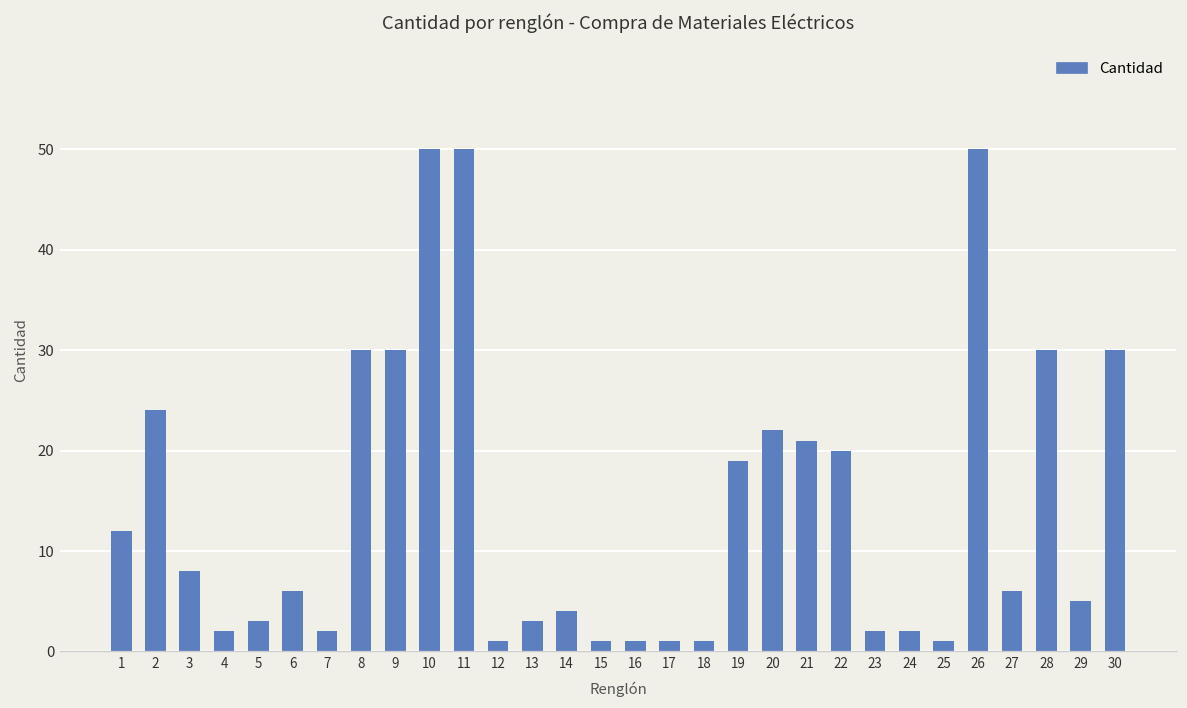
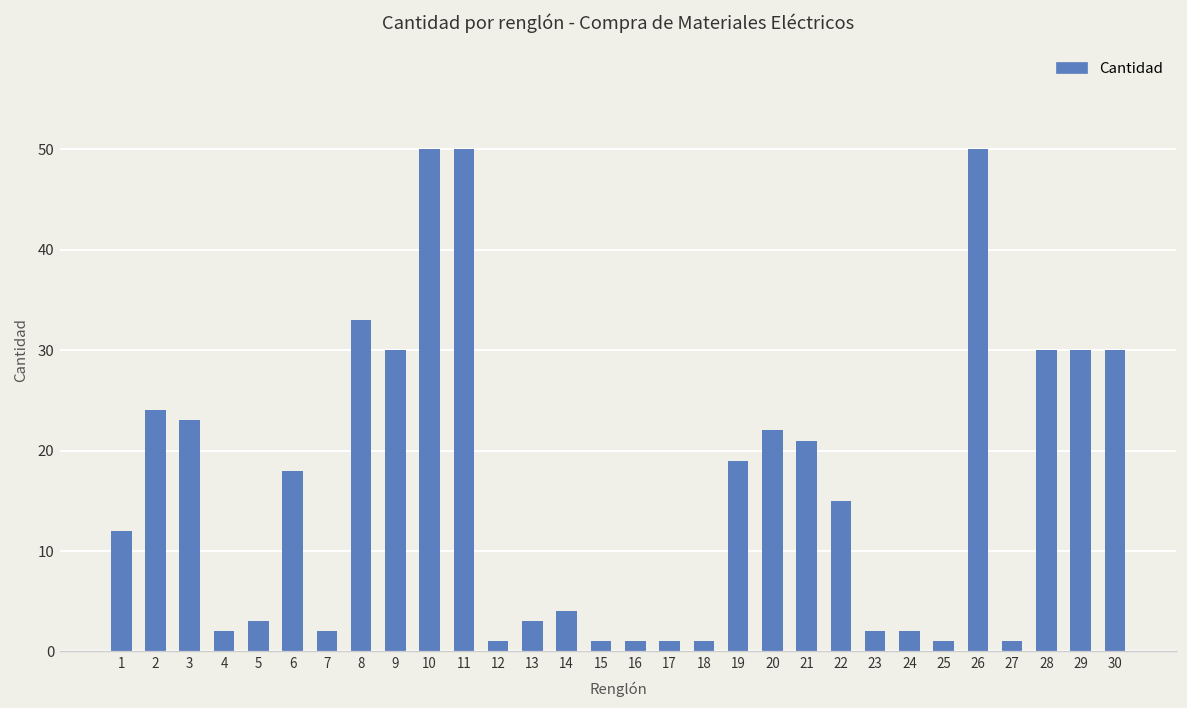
  {
    "1": 12,
    "2": 24,
-   "3": 8,
+   "3": 23,
    "4": 2,
    "5": 3,
-   "6": 6,
+   "6": 18,
    "7": 2,
-   "8": 30,
+   "8": 33,
    "9": 30,
    "10": 50,
    "11": 50,
    "12": 1,
    "13": 3,
    "14": 4,
    "15": 1,
    "16": 1,
    "17": 1,
    "18": 1,
    "19": 19,
    "20": 22,
    "21": 21,
-   "22": 20,
+   "22": 15,
    "23": 2,
    "24": 2,
    "25": 1,
    "26": 50,
-   "27": 6,
+   "27": 1,
    "28": 30,
-   "29": 5,
+   "29": 30,
    "30": 30
  }
